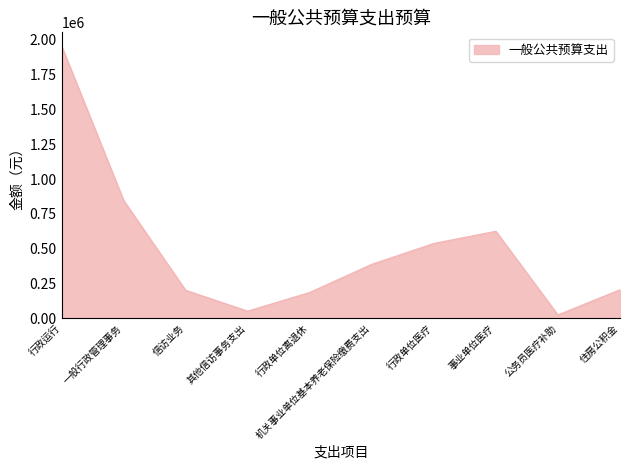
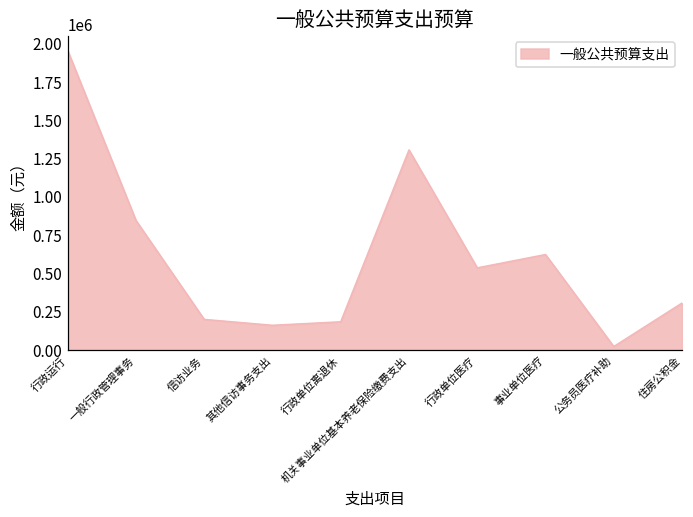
  {
    "行政运行": 1960000,
    "一般行政管理事务": 850000,
    "信访业务": 200000,
-   "其他信访事务支出": 50000,
+   "其他信访事务支出": 160000,
    "行政单位离退休": 180000,
-   "机关事业单位基本养老保险缴费支出": 390000,
+   "机关事业单位基本养老保险缴费支出": 1310000,
    "行政单位医疗": 540000,
    "事业单位医疗": 620000,
    "公务员医疗补助": 20000,
-   "住房公积金": 200000
+   "住房公积金": 310000
  }
